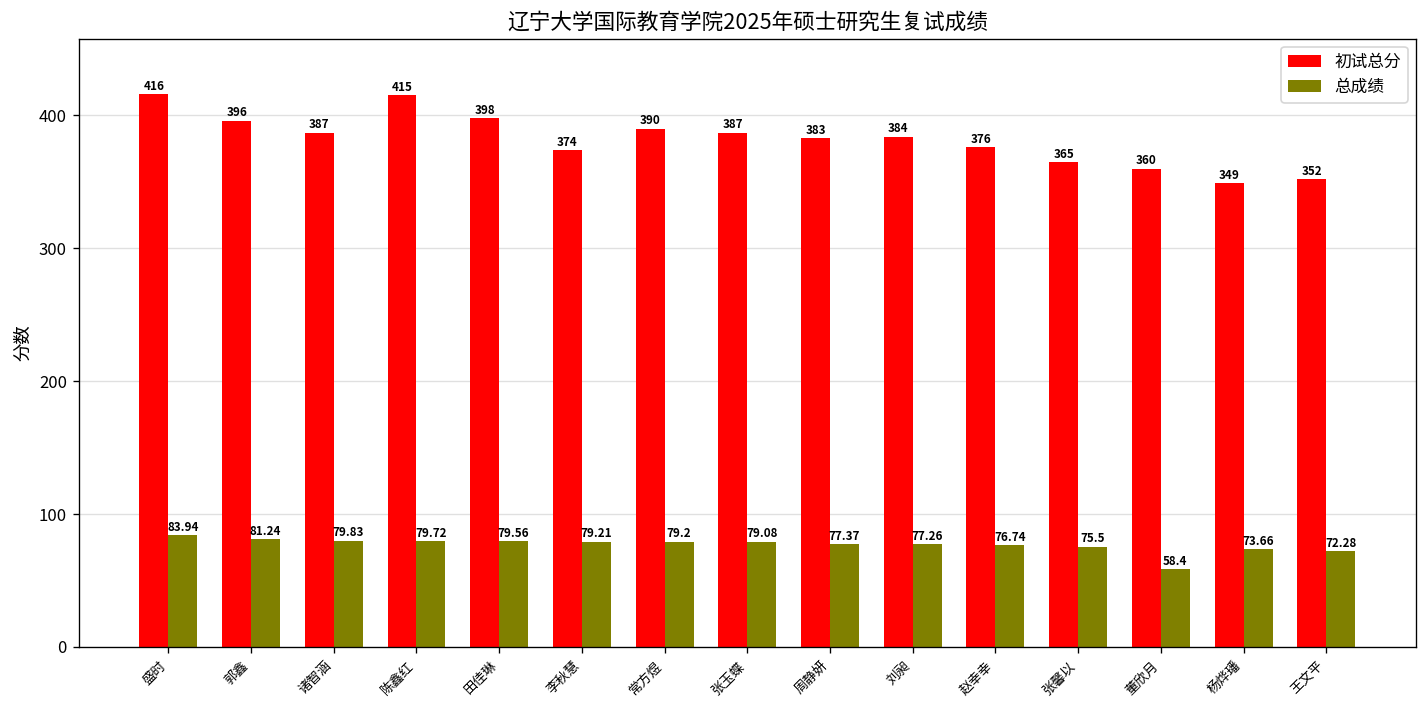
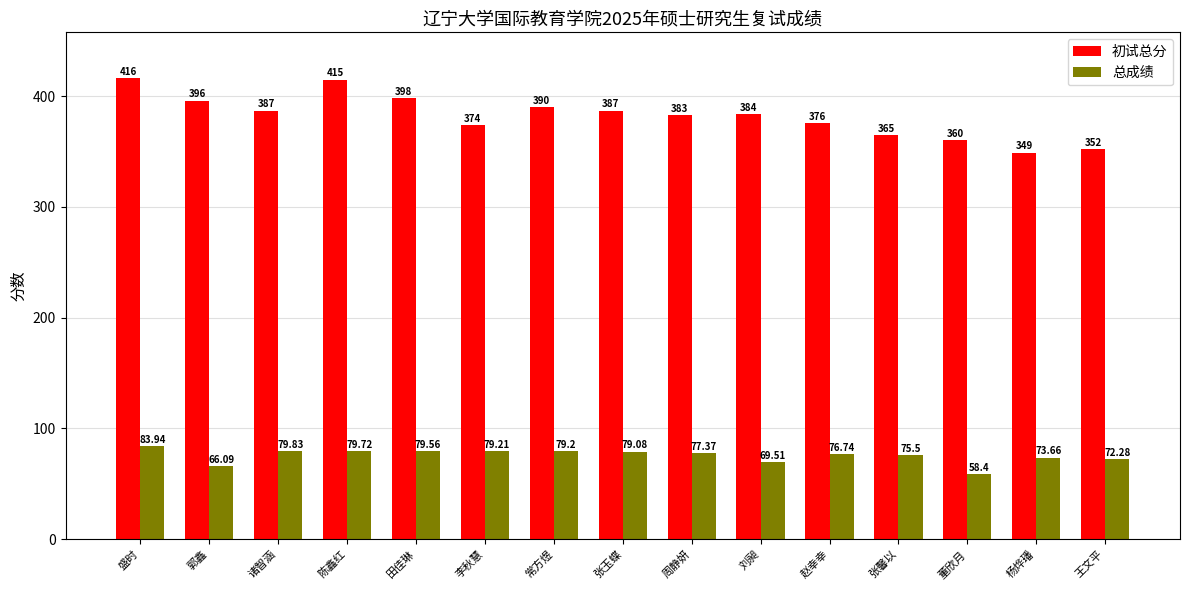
  {
    "初试总分": {
      "盛时": 416,
      "郭鑫": 396,
      "诸智涵": 387,
      "陈鑫红": 415,
      "田佳琳": 398,
      "李秋慧": 374,
      "常方煜": 390,
      "张玉蝶": 387,
      "周静妍": 383,
      "刘昶": 384,
      "赵幸幸": 376,
      "张馨以": 365,
      "董欣月": 360,
      "杨烨璠": 349,
      "王文平": 352
    },
    "总成绩": {
      "盛时": 83.94,
-     "郭鑫": 81.24,
+     "郭鑫": 66.09,
      "诸智涵": 79.83,
      "陈鑫红": 79.72,
      "田佳琳": 79.56,
      "李秋慧": 79.21,
      "常方煜": 79.2,
      "张玉蝶": 79.08,
      "周静妍": 77.37,
-     "刘昶": 77.26,
+     "刘昶": 69.51,
      "赵幸幸": 76.74,
      "张馨以": 75.5,
      "董欣月": 58.4,
      "杨烨璠": 73.66,
      "王文平": 72.28
    }
  }
